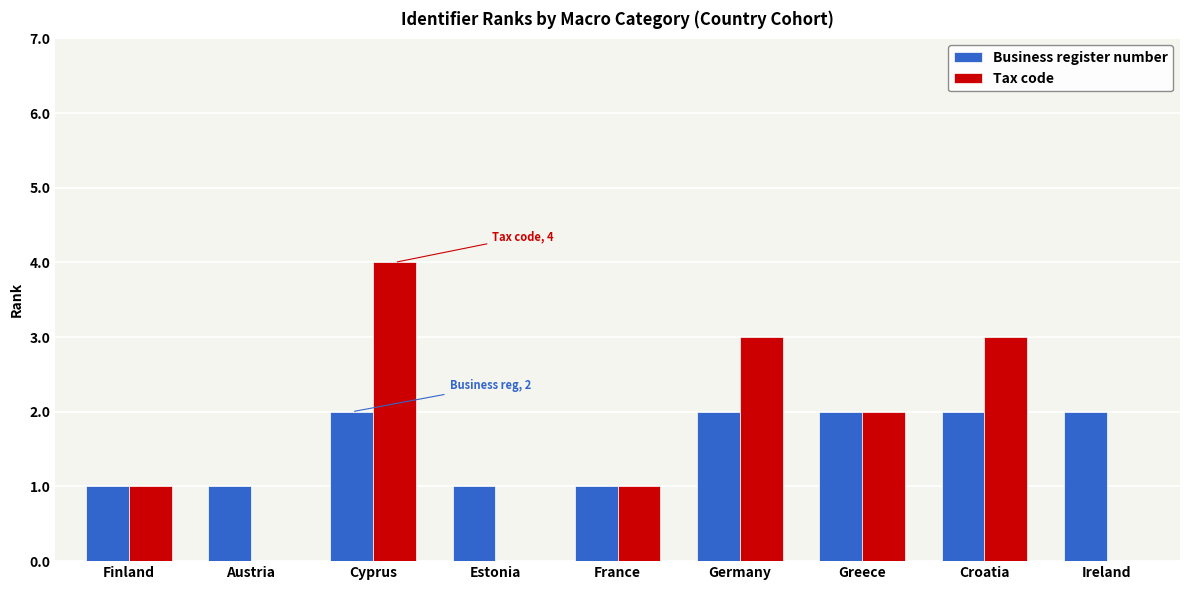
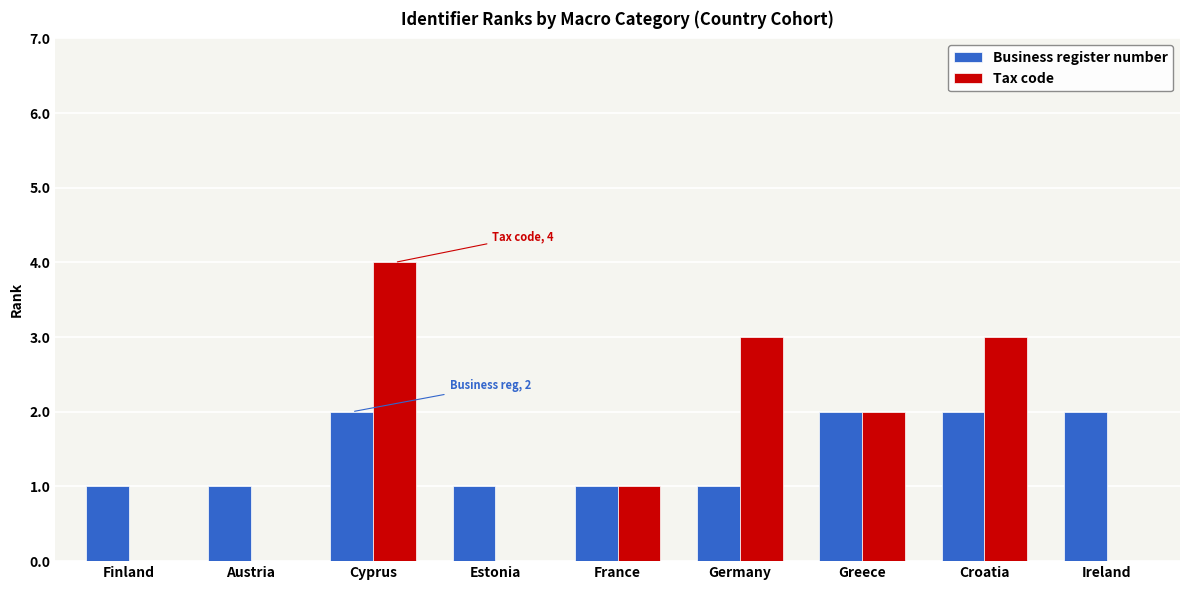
  {
    "Business register number": {
      "Finland": 1,
      "Austria": 1,
      "Estonia": 1,
      "France": 1,
-     "Germany": 2,
+     "Germany": 1,
      "Greece": 2,
      "Croatia": 2,
      "Ireland": 2
    },
    "Tax code": {
-     "Finland": 1,
+     "Finland": 0,
      "Austria": 0,
      "Estonia": 0,
      "France": 1,
      "Germany": 3,
      "Greece": 2,
      "Croatia": 3,
      "Ireland": 0
    }
  }
